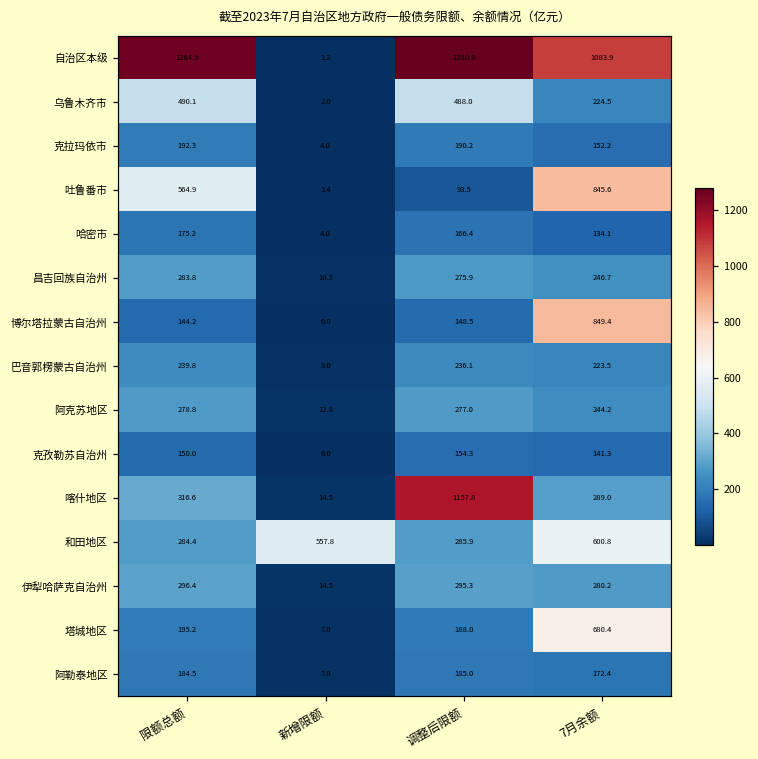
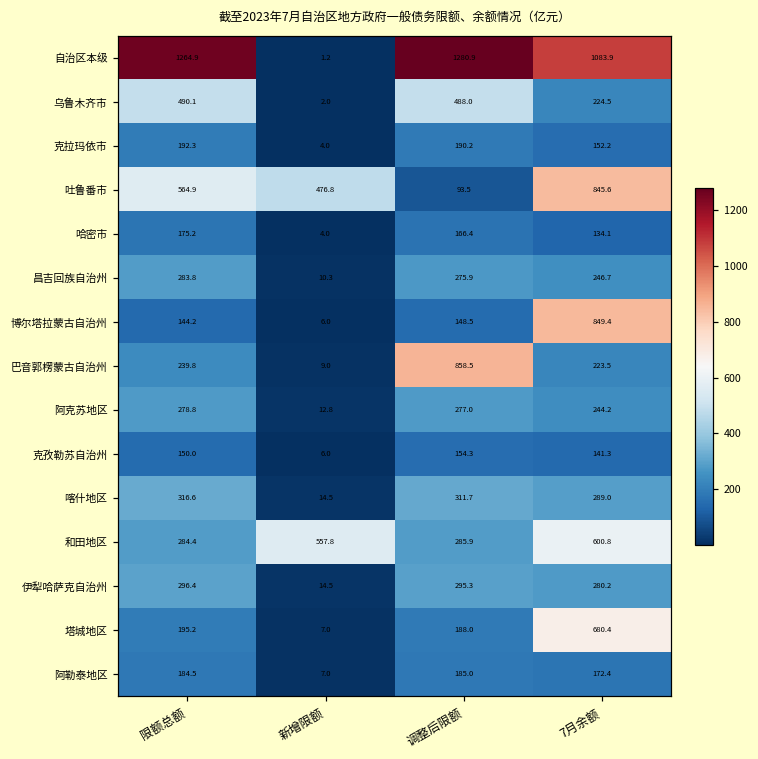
  {
    "自治区本级": {
      "限额总额": 1264.9,
      "新增限额": 1.2,
      "调整后限额": 1280.9,
      "7月余额": 1083.9
    },
    "乌鲁木齐市": {
      "限额总额": 490.1,
      "新增限额": 2.0,
      "调整后限额": 488.0,
      "7月余额": 224.5
    },
    "克拉玛依市": {
      "限额总额": 192.3,
      "新增限额": 4.0,
      "调整后限额": 190.2,
      "7月余额": 152.2
    },
    "吐鲁番市": {
      "限额总额": 564.9,
-     "新增限额": 3.4,
+     "新增限额": 476.8,
      "调整后限额": 93.5,
      "7月余额": 845.6
    },
    "哈密市": {
      "限额总额": 175.2,
      "新增限额": 4.0,
      "调整后限额": 166.4,
      "7月余额": 134.1
    },
    "昌吉回族自治州": {
      "限额总额": 283.8,
      "新增限额": 10.3,
      "调整后限额": 275.9,
      "7月余额": 246.7
    },
    "博尔塔拉蒙古自治州": {
      "限额总额": 144.2,
      "新增限额": 6.0,
      "调整后限额": 148.5,
      "7月余额": 849.4
    },
    "巴音郭楞蒙古自治州": {
      "限额总额": 239.8,
      "新增限额": 9.0,
-     "调整后限额": 236.1,
+     "调整后限额": 858.5,
      "7月余额": 223.5
    },
    "阿克苏地区": {
      "限额总额": 278.8,
      "新增限额": 12.8,
      "调整后限额": 277.0,
      "7月余额": 244.2
    },
    "克孜勒苏自治州": {
      "限额总额": 150.0,
      "新增限额": 6.0,
      "调整后限额": 154.3,
      "7月余额": 141.3
    },
    "喀什地区": {
      "限额总额": 316.6,
      "新增限额": 14.5,
-     "调整后限额": 1157.8,
+     "调整后限额": 311.7,
      "7月余额": 289.0
    },
    "和田地区": {
      "限额总额": 284.4,
      "新增限额": 557.8,
      "调整后限额": 285.9,
      "7月余额": 600.8
    },
    "伊犁哈萨克自治州": {
      "限额总额": 296.4,
      "新增限额": 14.5,
      "调整后限额": 295.3,
      "7月余额": 280.2
    },
    "塔城地区": {
      "限额总额": 195.2,
      "新增限额": 7.0,
      "调整后限额": 188.0,
      "7月余额": 680.4
    },
    "阿勒泰地区": {
      "限额总额": 184.5,
      "新增限额": 7.0,
      "调整后限额": 185.0,
      "7月余额": 172.4
    }
  }
